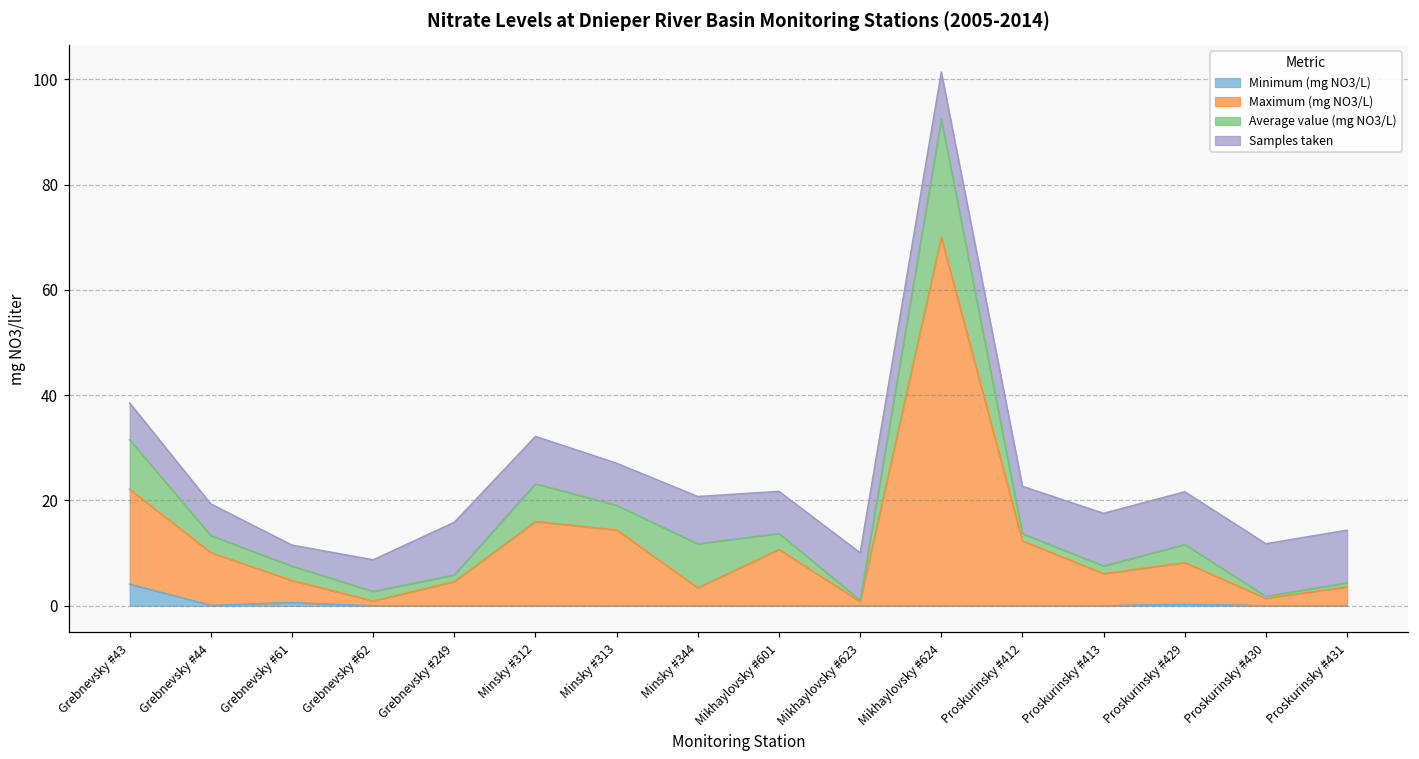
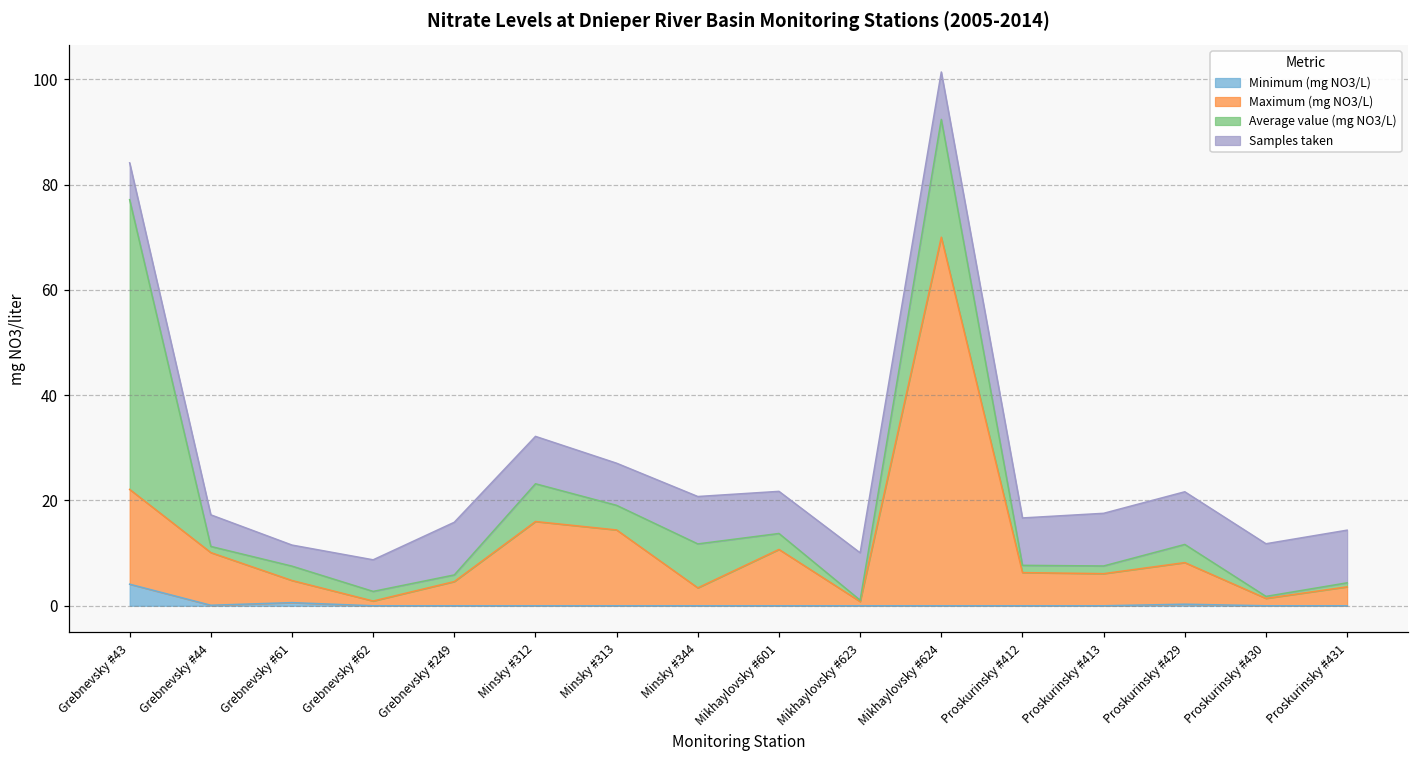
  {
    "Maximum (mg NO3/L)": {
      "Grebnevsky #43": 18,
      "Grebnevsky #44": 10,
      "Grebnevsky #61": 4,
      "Grebnevsky #62": 1,
      "Grebnevsky #249": 5,
      "Minsky #312": 16,
      "Minsky #313": 14,
      "Minsky #344": 3,
      "Mikhaylovsky #601": 11,
      "Mikhaylovsky #624": 70,
-     "Proskurinsky #412": 12,
+     "Proskurinsky #412": 6,
      "Proskurinsky #413": 6,
      "Proskurinsky #429": 8,
      "Proskurinsky #431": 4
    },
    "Average value (mg NO3/L)": {
-     "Grebnevsky #43": 9,
-     "Grebnevsky #44": 3,
+     "Grebnevsky #43": 55,
+     "Grebnevsky #44": 1,
      "Grebnevsky #61": 3,
      "Grebnevsky #62": 2,
      "Grebnevsky #249": 1,
      "Minsky #312": 7,
      "Minsky #313": 5,
      "Minsky #344": 8,
      "Mikhaylovsky #601": 3,
      "Mikhaylovsky #624": 22,
      "Proskurinsky #412": 1,
      "Proskurinsky #413": 1,
      "Proskurinsky #429": 3,
      "Proskurinsky #431": 1
    }
  }
